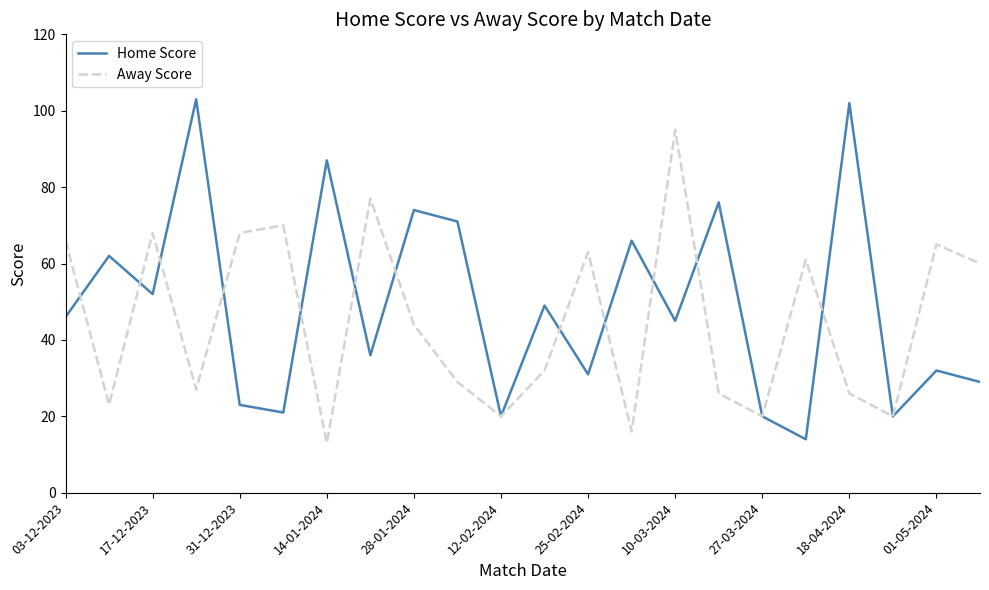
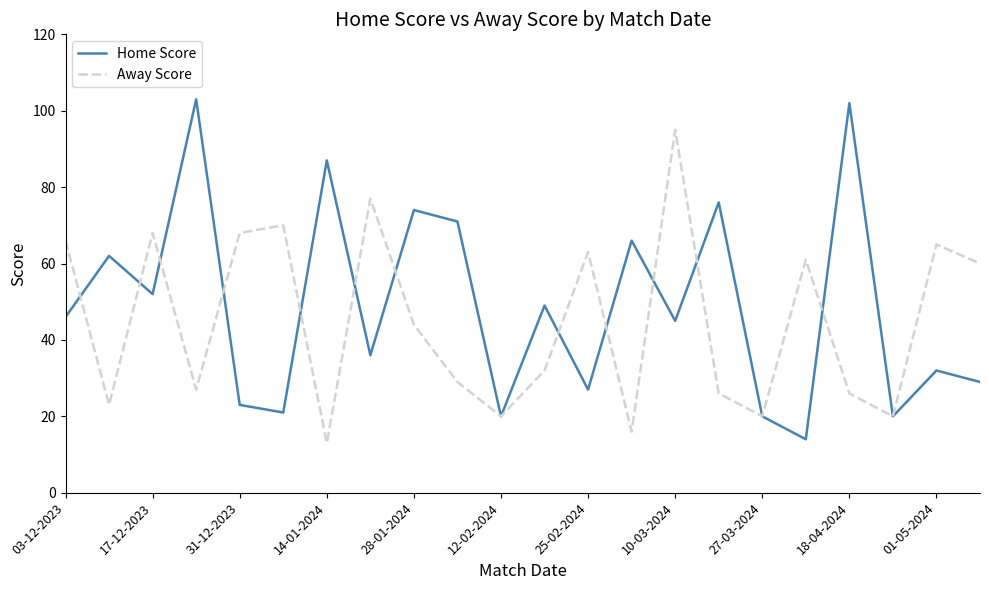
  {
    "Home Score": {
      "03-12-2023": 46,
      "17-12-2023": 52,
      "31-12-2023": 23,
      "14-01-2024": 87,
      "28-01-2024": 74,
-     "25-02-2024": 31,
+     "25-02-2024": 27,
      "10-03-2024": 45,
      "18-04-2024": 102,
      "01-05-2024": 32
    },
    "Away Score": {
      "03-12-2023": 66,
      "17-12-2023": 68,
      "31-12-2023": 68,
      "14-01-2024": 13,
      "28-01-2024": 44,
      "25-02-2024": 63,
      "10-03-2024": 95,
      "18-04-2024": 26,
      "01-05-2024": 65
    }
  }
